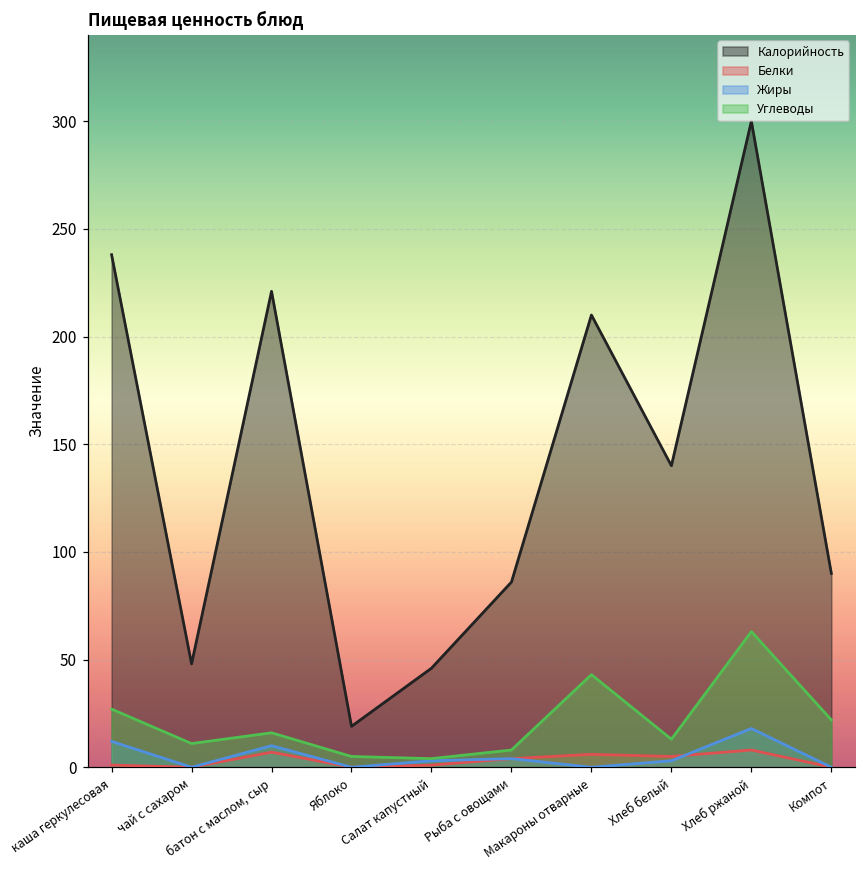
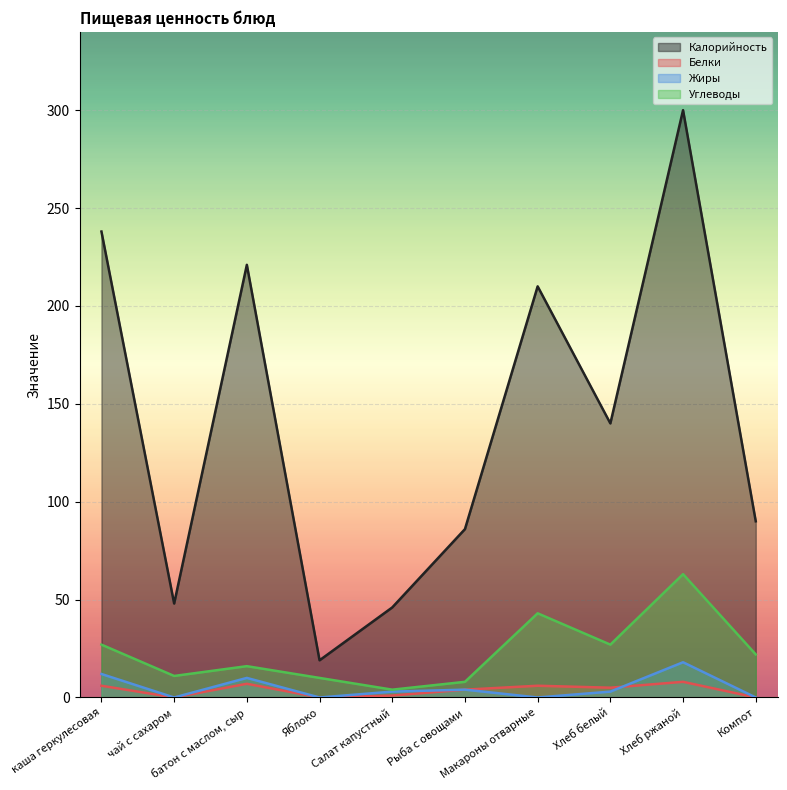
  {
    "Калорийность": {
      "каша геркулесовая": 238,
      "чай с сахаром": 48,
      "батон с маслом, сыр": 221,
      "Яблоко": 19,
      "Салат капустный": 46,
      "Рыба с овощами": 86,
      "Макароны отварные": 210,
      "Хлеб белый": 140,
      "Хлеб ржаной": 300,
      "Компот": 90
    },
    "Белки": {
-     "каша геркулесовая": 1,
+     "каша геркулесовая": 6,
      "батон с маслом, сыр": 7,
      "Салат капустный": 1,
      "Макароны отварные": 6,
      "Хлеб белый": 5,
      "Хлеб ржаной": 8
    },
    "Жиры": {
      "каша геркулесовая": 12,
      "батон с маслом, сыр": 10,
      "Макароны отварные": 0,
      "Хлеб белый": 3,
      "Хлеб ржаной": 18
    },
    "Углеводы": {
      "каша геркулесовая": 27,
      "чай с сахаром": 11,
      "батон с маслом, сыр": 16,
-     "Яблоко": 5,
+     "Яблоко": 10,
      "Рыба с овощами": 8,
      "Макароны отварные": 43,
-     "Хлеб белый": 13,
+     "Хлеб белый": 27,
      "Хлеб ржаной": 63,
      "Компот": 22
    }
  }
